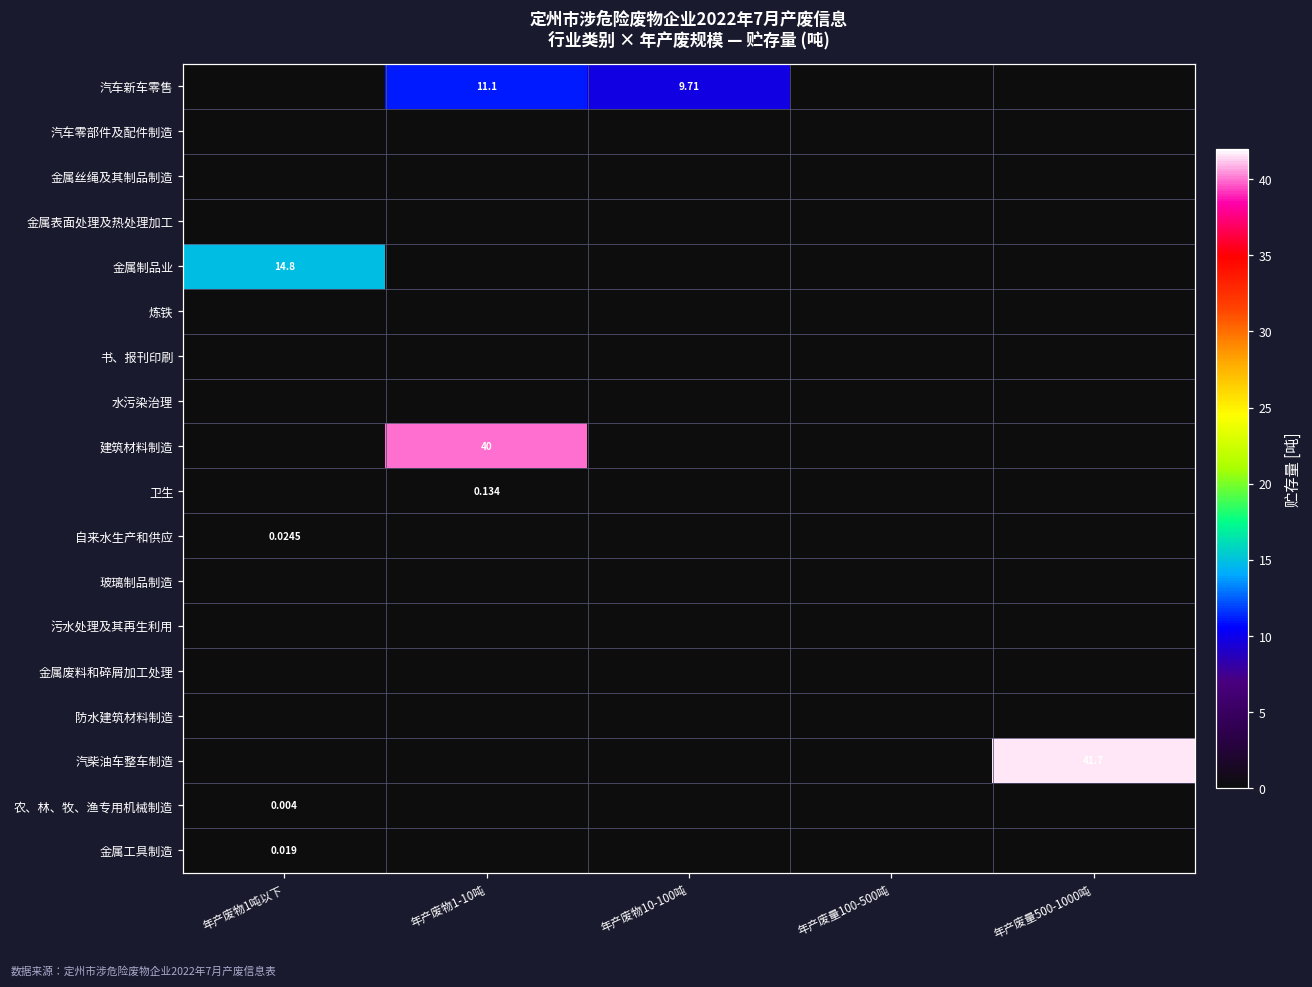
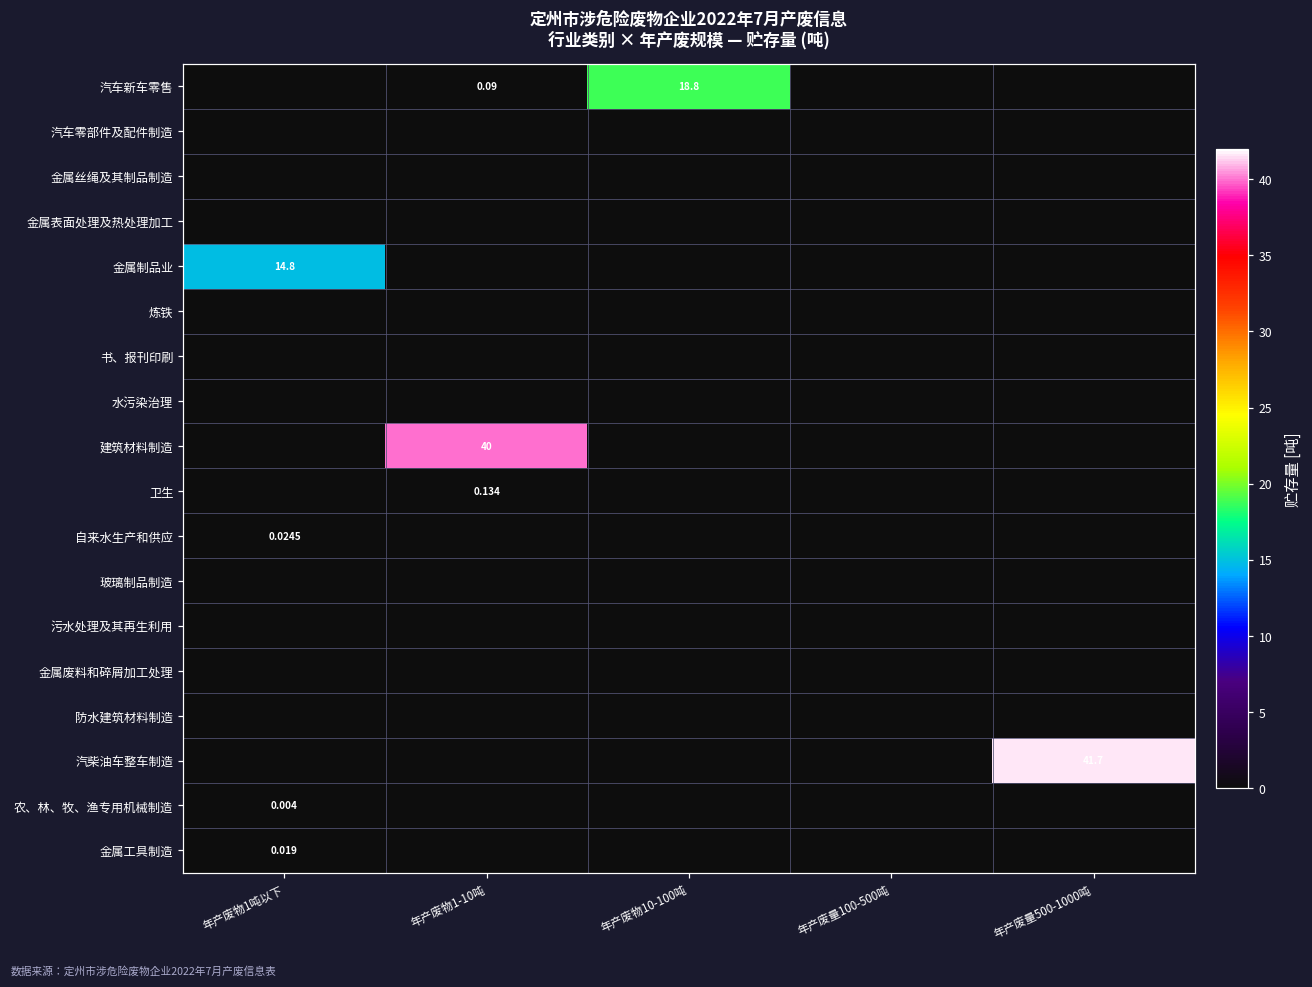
  {
    "汽车新车零售": {
-     "年产废物1-10吨": 11.1,
-     "年产废物10-100吨": 9.71
+     "年产废物1-10吨": 0.09,
+     "年产废物10-100吨": 18.8
    },
    "金属制品业": {
      "年产废物1吨以下": 14.8
    },
    "建筑材料制造": {
      "年产废物1-10吨": 40
    },
    "卫生": {
      "年产废物1-10吨": 0.134
    },
    "自来水生产和供应": {
      "年产废物1吨以下": 0.0245
    },
    "农、林、牧、渔专用机械制造": {
      "年产废物1吨以下": 0.004
    },
    "金属工具制造": {
      "年产废物1吨以下": 0.019
    }
  }
